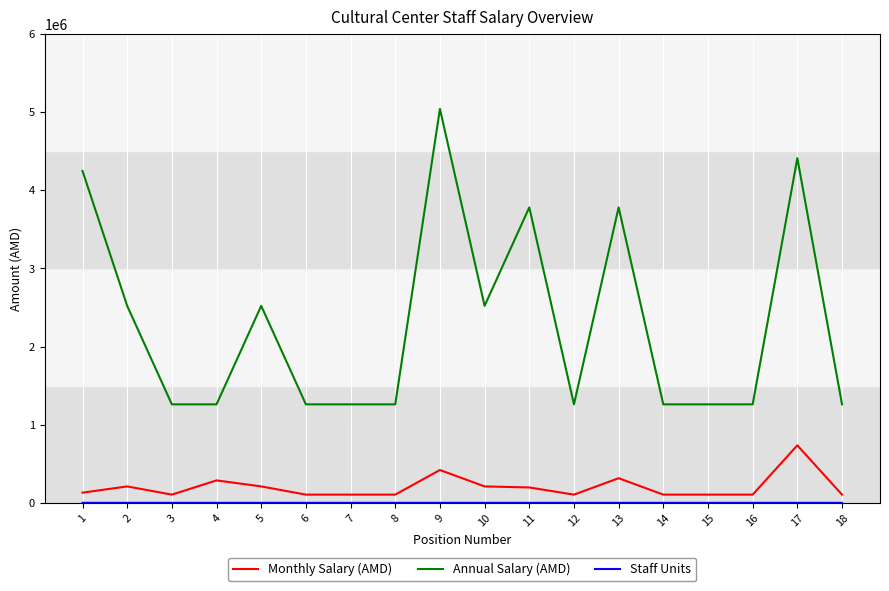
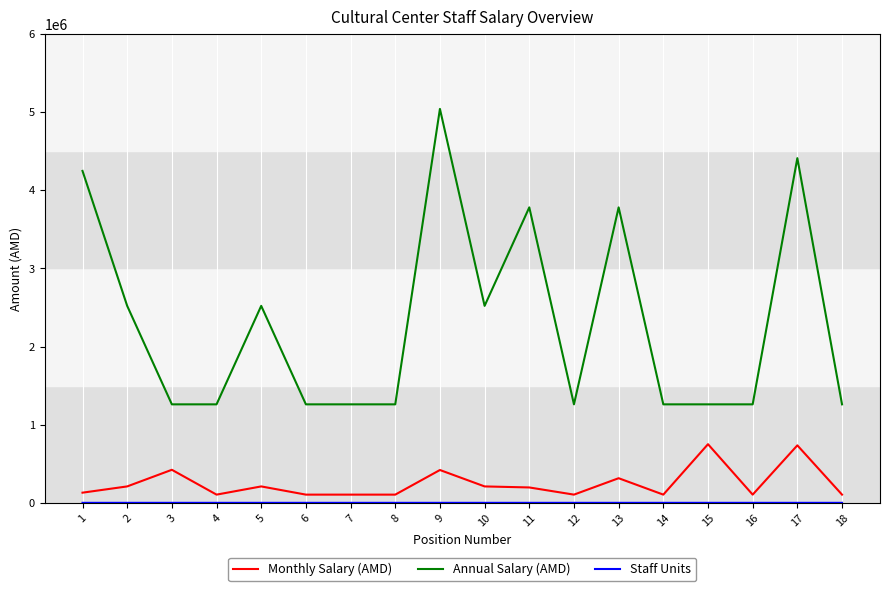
  {
    "Monthly Salary (AMD)": {
      "1": 100000,
      "2": 200000,
-     "3": 100000,
-     "4": 300000,
+     "3": 400000,
+     "4": 100000,
      "5": 200000,
      "6": 100000,
      "7": 100000,
      "8": 100000,
      "9": 400000,
      "10": 200000,
      "11": 200000,
      "12": 100000,
      "13": 300000,
      "14": 100000,
-     "15": 100000,
+     "15": 800000,
      "16": 100000,
      "17": 700000,
      "18": 100000
    },
    "Annual Salary (AMD)": {
      "1": 4200000,
      "2": 2500000,
      "3": 1300000,
      "4": 1300000,
      "5": 2500000,
      "6": 1300000,
      "7": 1300000,
      "8": 1300000,
      "9": 5000000,
      "10": 2500000,
      "11": 3800000,
      "12": 1300000,
      "13": 3800000,
      "14": 1300000,
      "15": 1300000,
      "16": 1300000,
      "17": 4400000,
      "18": 1300000
    },
    "Staff Units": {
      "1": 0,
      "2": 0,
      "3": 0,
      "4": 0,
      "5": 0,
      "6": 0,
      "7": 0,
      "8": 0,
      "9": 0,
      "10": 0,
      "11": 0,
      "12": 0,
      "13": 0,
      "14": 0,
      "15": 0,
      "16": 0,
      "17": 0,
      "18": 0
    }
  }
